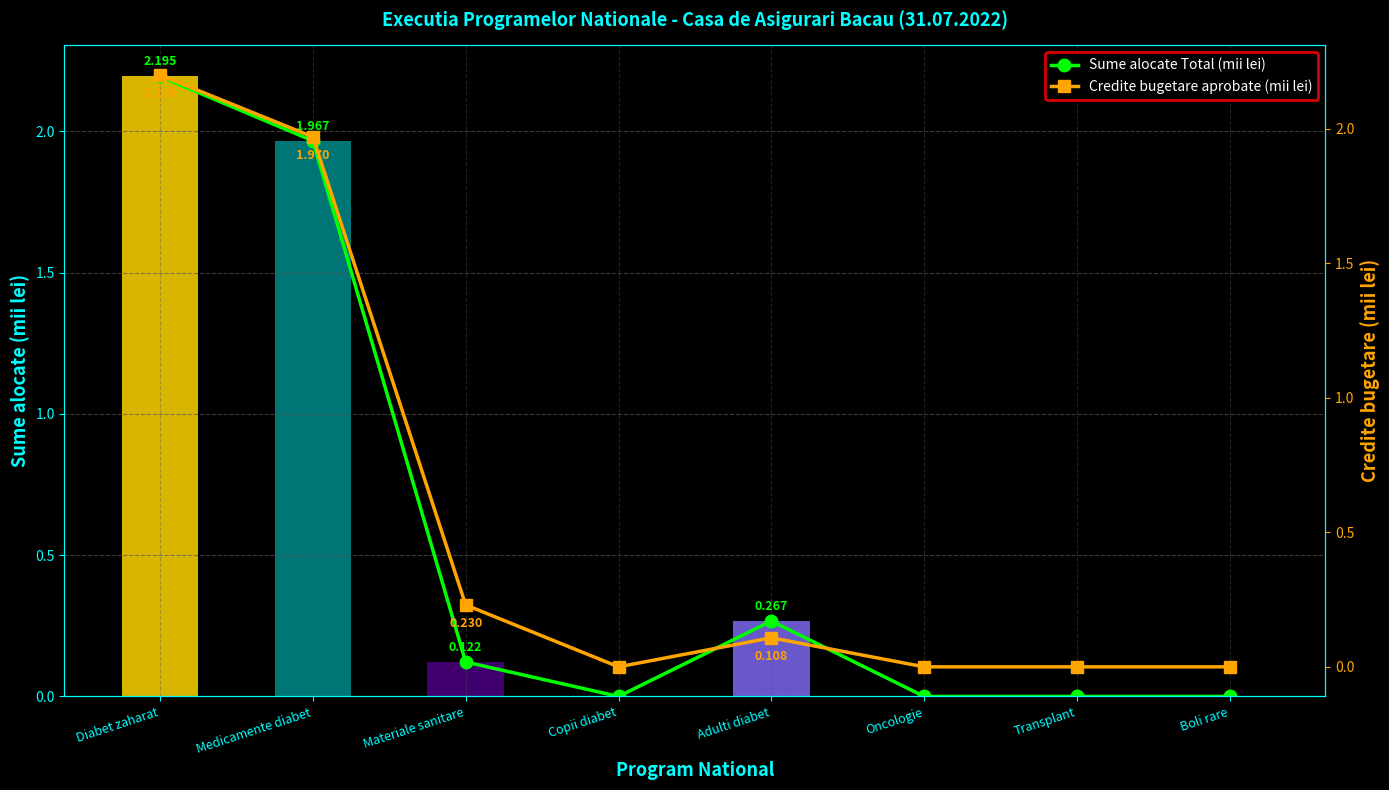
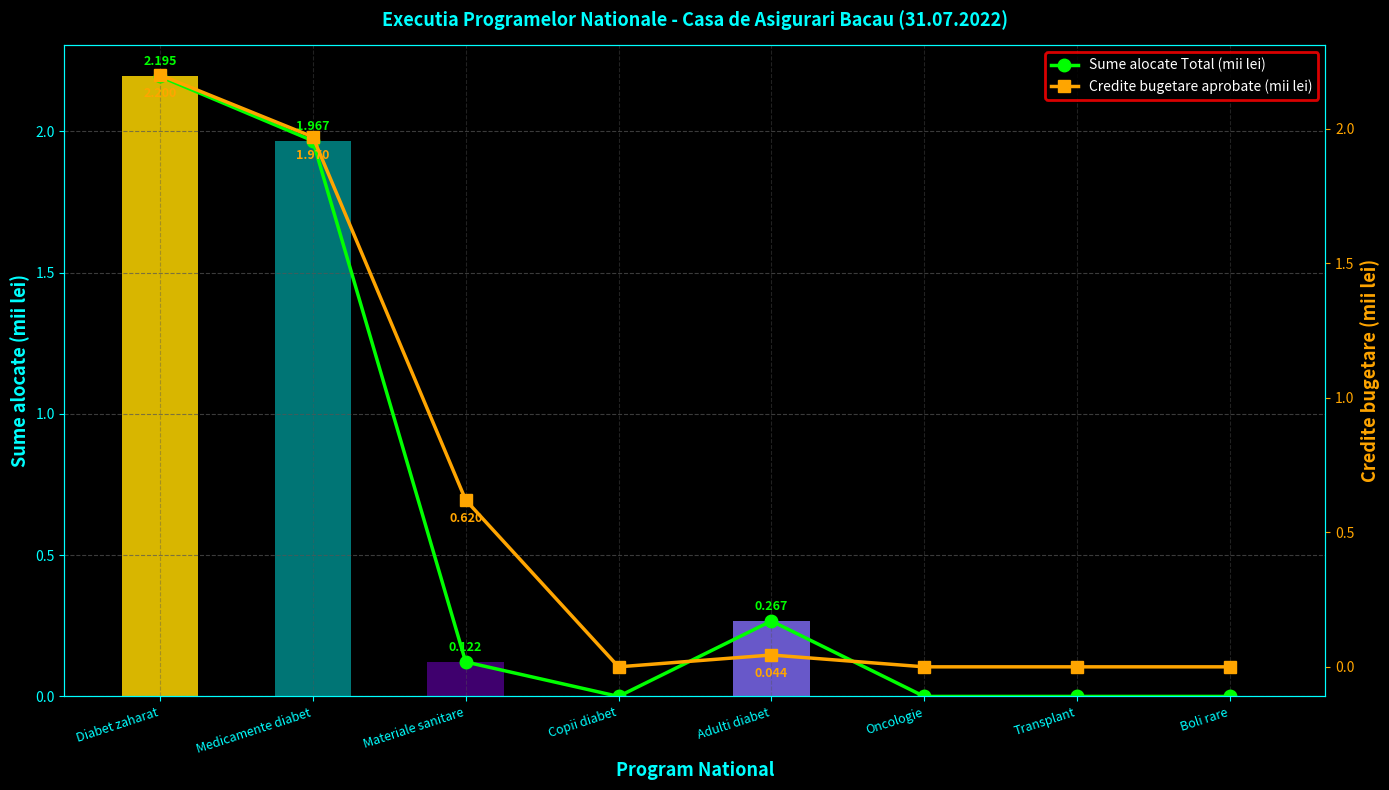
  {
    "Sume alocate Total (mii lei)": {
      "Diabet zaharat": 2.195,
      "Medicamente diabet": 1.967,
      "Materiale sanitare": 0.122,
      "Adulti diabet": 0.267
    },
    "Credite bugetare aprobate (mii lei)": {
      "Medicamente diabet": 1.970,
-     "Materiale sanitare": 0.230,
-     "Adulti diabet": 0.108
+     "Materiale sanitare": 0.620,
+     "Adulti diabet": 0.044
    }
  }
